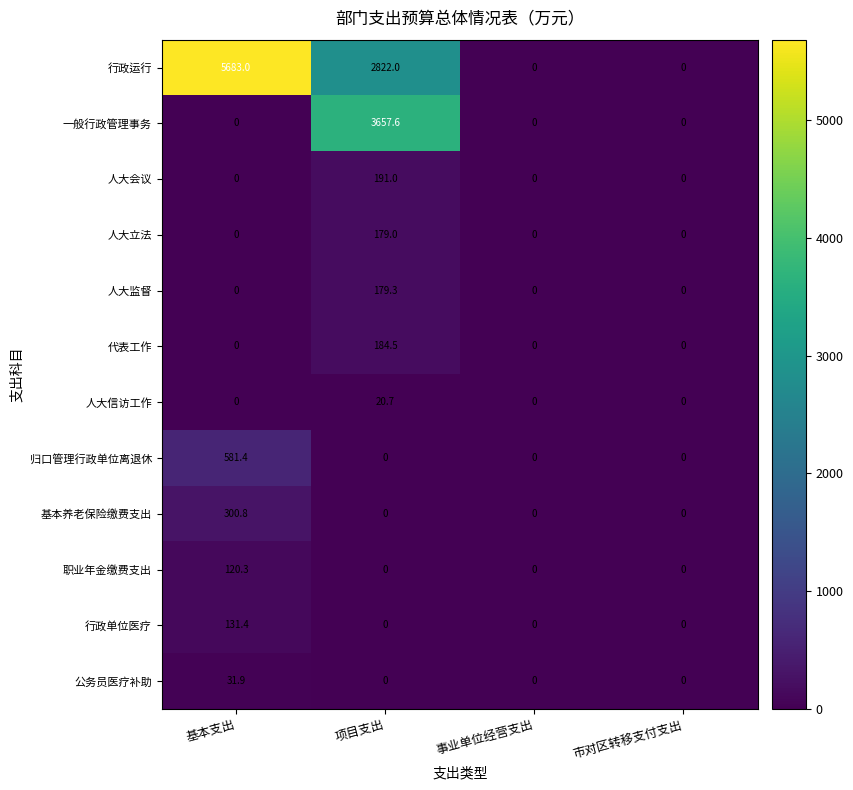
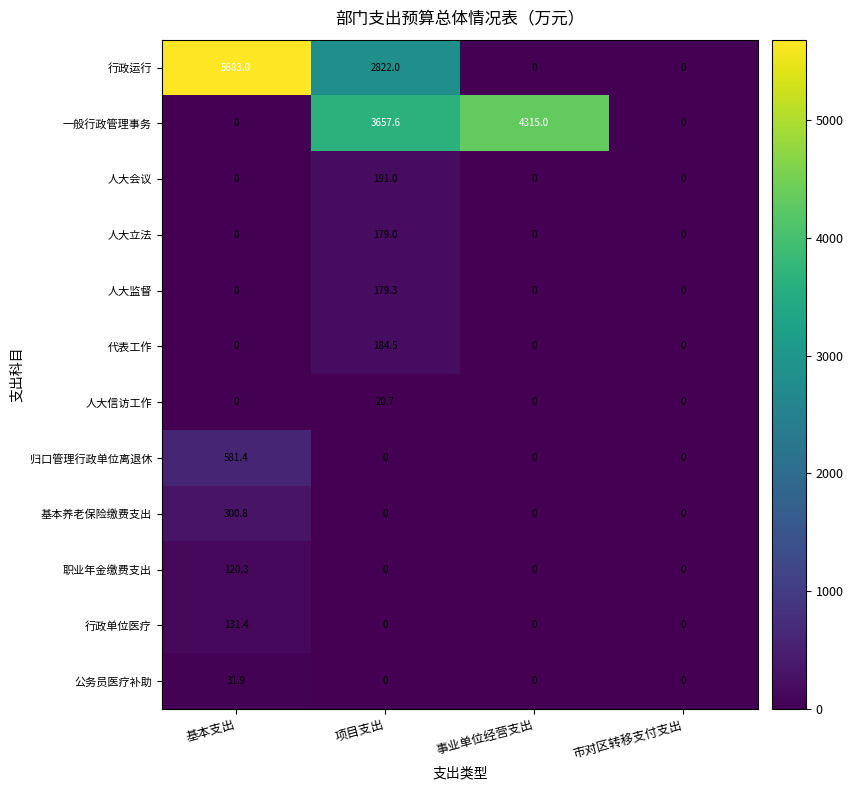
  {
    "行政运行": {
      "基本支出": 5683.0,
      "项目支出": 2822.0,
      "事业单位经营支出": 0,
      "市对区转移支付支出": 0
    },
    "一般行政管理事务": {
      "基本支出": 0,
      "项目支出": 3657.6,
-     "事业单位经营支出": 0,
+     "事业单位经营支出": 4315.0,
      "市对区转移支付支出": 0
    },
    "人大会议": {
      "基本支出": 0,
      "项目支出": 191.0,
      "事业单位经营支出": 0,
      "市对区转移支付支出": 0
    },
    "人大立法": {
      "基本支出": 0,
      "项目支出": 179.0,
      "事业单位经营支出": 0,
      "市对区转移支付支出": 0
    },
    "人大监督": {
      "基本支出": 0,
      "项目支出": 179.3,
      "事业单位经营支出": 0,
      "市对区转移支付支出": 0
    },
    "代表工作": {
      "基本支出": 0,
      "项目支出": 184.5,
      "事业单位经营支出": 0,
      "市对区转移支付支出": 0
    },
    "人大信访工作": {
      "基本支出": 0,
      "项目支出": 20.7,
      "事业单位经营支出": 0,
      "市对区转移支付支出": 0
    },
    "归口管理行政单位离退休": {
      "基本支出": 581.4,
      "项目支出": 0,
      "事业单位经营支出": 0,
      "市对区转移支付支出": 0
    },
    "基本养老保险缴费支出": {
      "基本支出": 300.8,
      "项目支出": 0,
      "事业单位经营支出": 0,
      "市对区转移支付支出": 0
    },
    "职业年金缴费支出": {
      "基本支出": 120.3,
      "项目支出": 0,
      "事业单位经营支出": 0,
      "市对区转移支付支出": 0
    },
    "行政单位医疗": {
      "基本支出": 131.4,
      "项目支出": 0,
      "事业单位经营支出": 0,
      "市对区转移支付支出": 0
    },
    "公务员医疗补助": {
      "基本支出": 31.9,
      "项目支出": 0,
      "事业单位经营支出": 0,
      "市对区转移支付支出": 0
    }
  }
